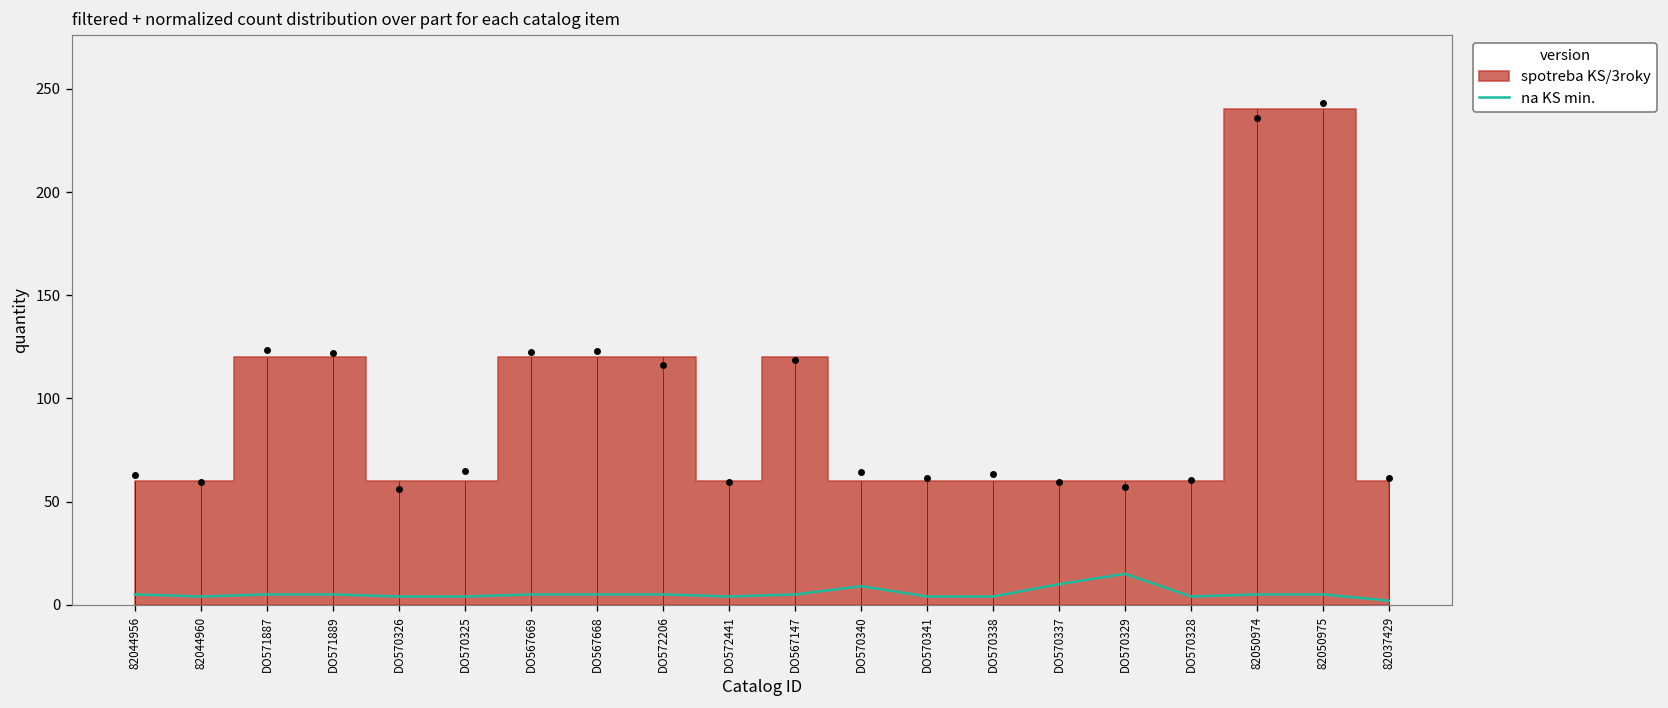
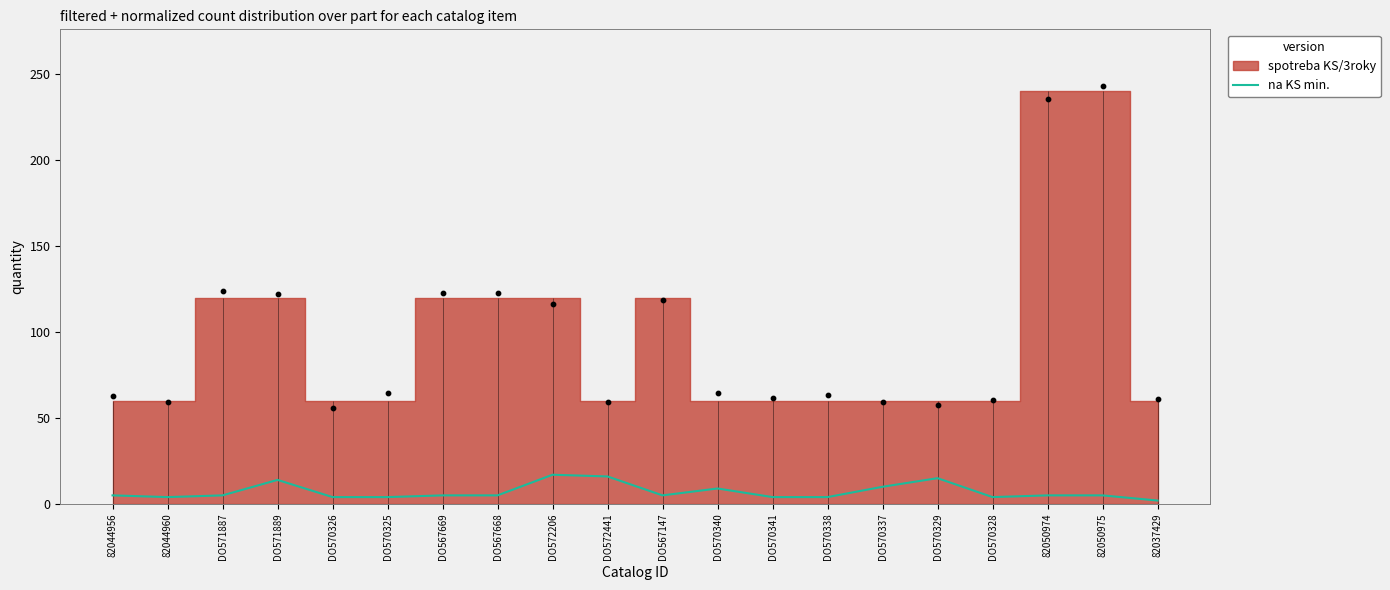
  {
    "na KS min.": {
      "82044956": 5,
      "82044960": 4,
      "DO571887": 5,
-     "DO571889": 5,
+     "DO571889": 14,
      "DO570326": 4,
      "DO570325": 4,
      "DO567669": 5,
      "DO567668": 5,
-     "DO572206": 5,
-     "DO572441": 4,
+     "DO572206": 17,
+     "DO572441": 16,
      "DO567147": 5,
      "DO570340": 9,
      "DO570341": 4,
      "DO570338": 4,
      "DO570337": 10,
      "DO570329": 15,
      "DO570328": 4,
      "82050974": 5,
      "82050975": 5,
      "82037429": 2
    }
  }
